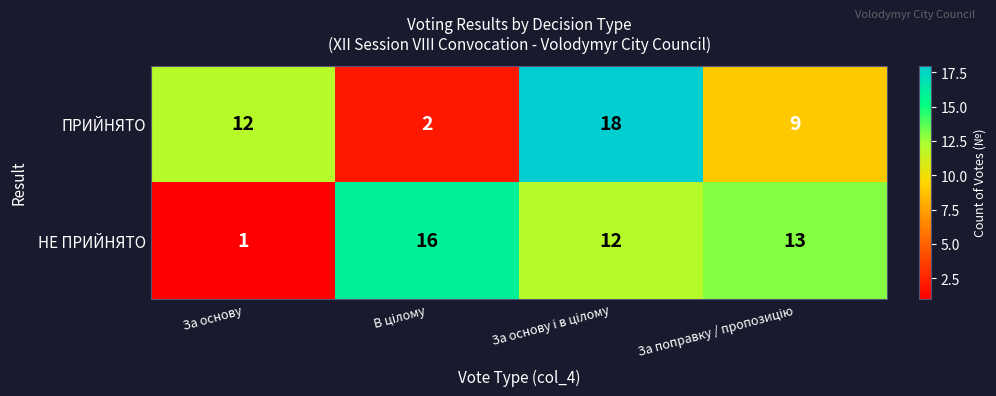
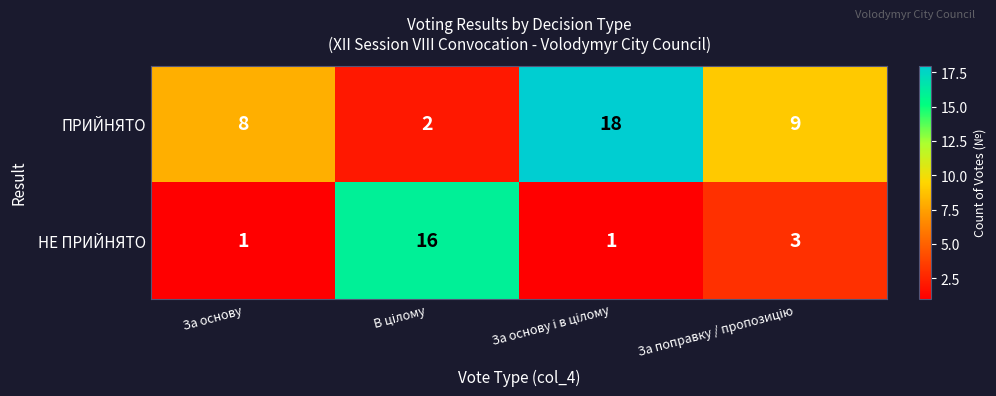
  {
    "ПРИЙНЯТО": {
-     "За основу": 12,
+     "За основу": 8,
      "В цілому": 2,
      "За основу і в цілому": 18,
      "За поправку / пропозицію": 9
    },
    "НЕ ПРИЙНЯТО": {
      "За основу": 1,
      "В цілому": 16,
-     "За основу і в цілому": 12,
-     "За поправку / пропозицію": 13
+     "За основу і в цілому": 1,
+     "За поправку / пропозицію": 3
    }
  }
